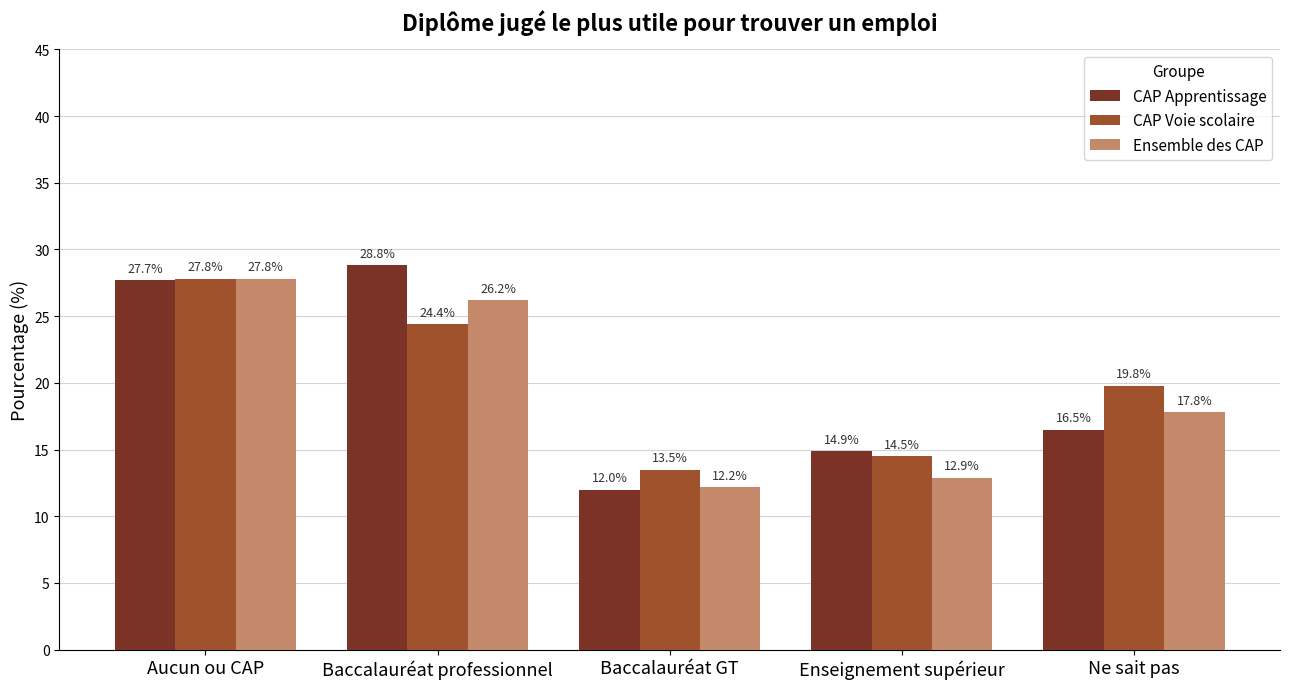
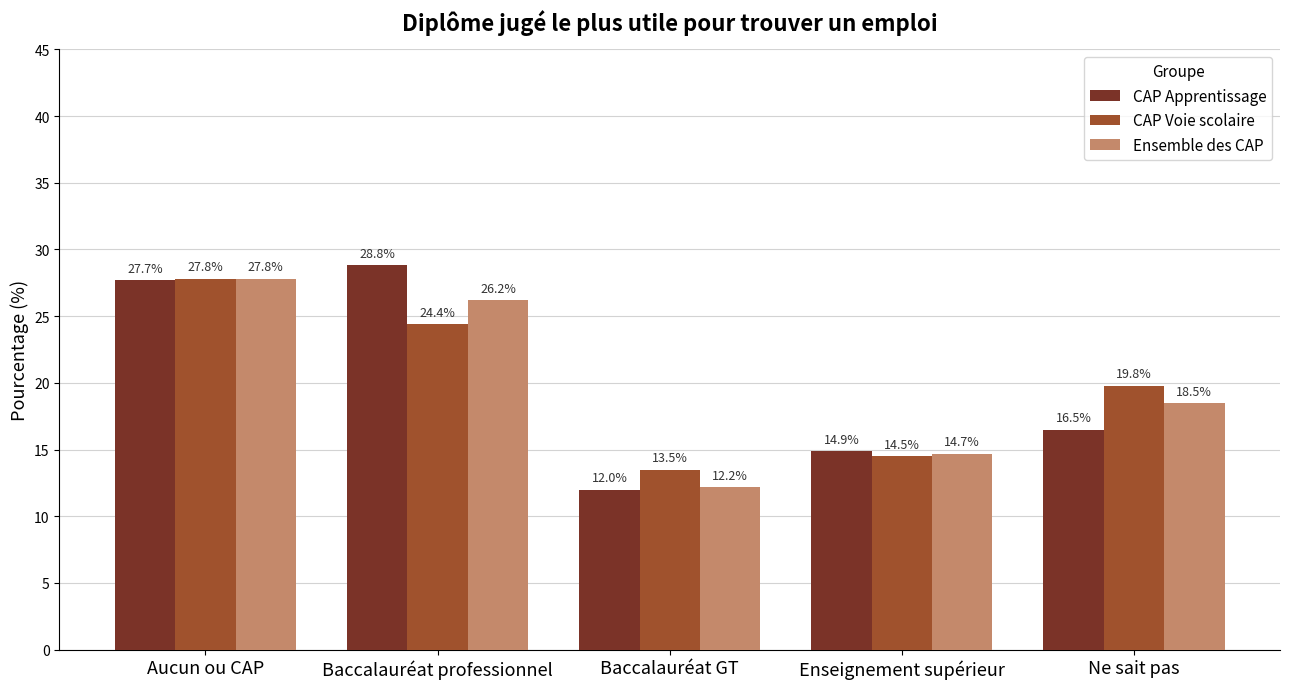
  {
    "Ensemble des CAP": {
      "Aucun ou CAP": "27.8%",
      "Baccalauréat professionnel": "26.2%",
      "Baccalauréat GT": "12.2%",
-     "Enseignement supérieur": "12.9%",
-     "Ne sait pas": "17.8%"
+     "Enseignement supérieur": "14.7%",
+     "Ne sait pas": "18.5%"
    }
  }
